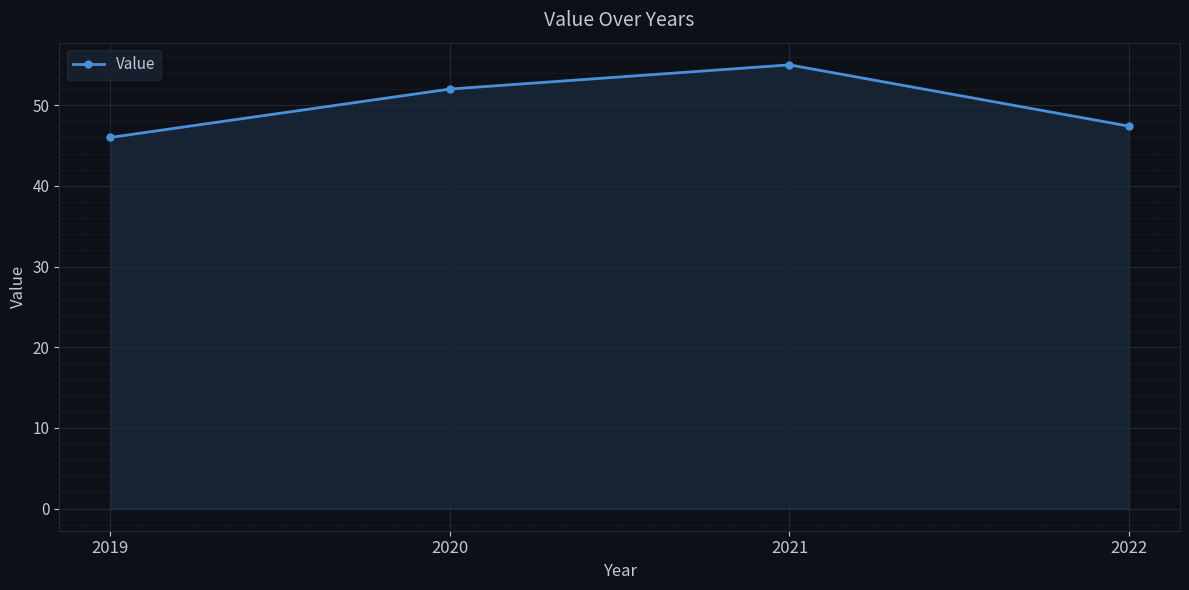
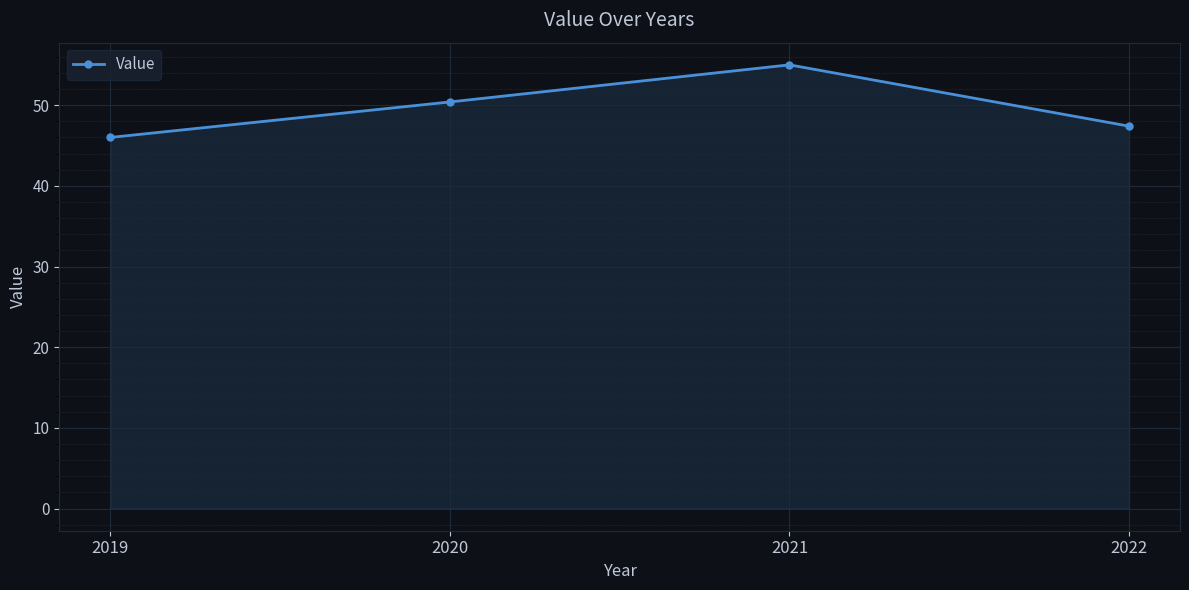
  {
    "2019": 46,
-   "2020": 52,
+   "2020": 50,
    "2021": 55,
    "2022": 47
  }
